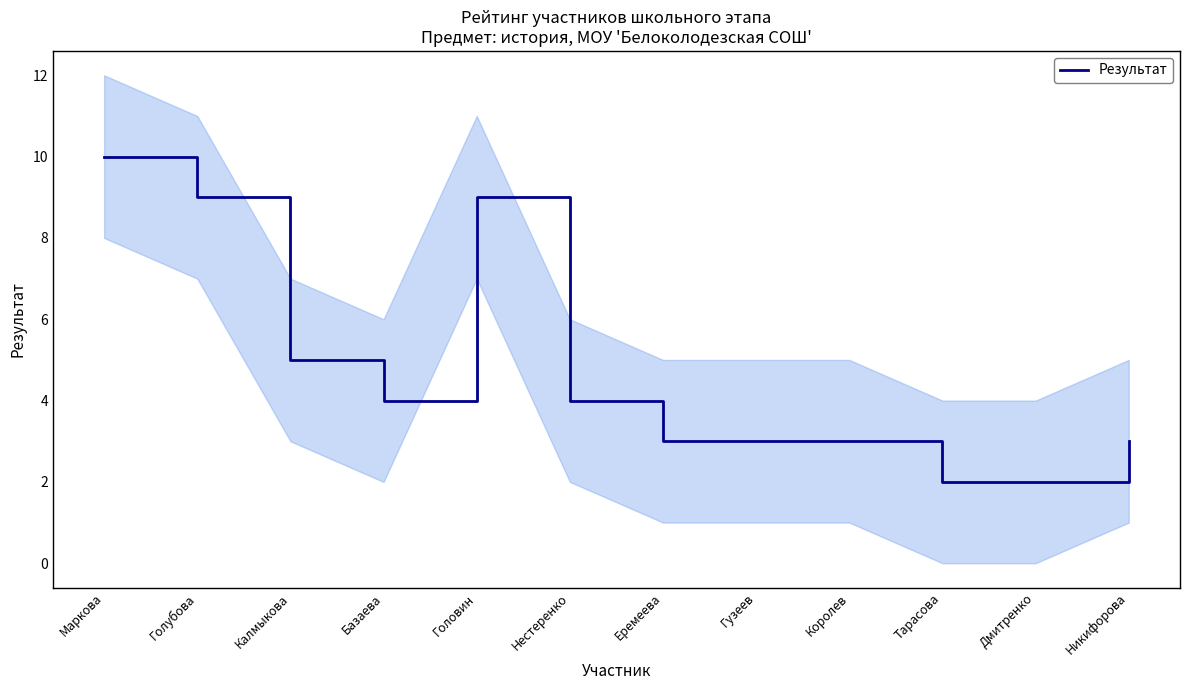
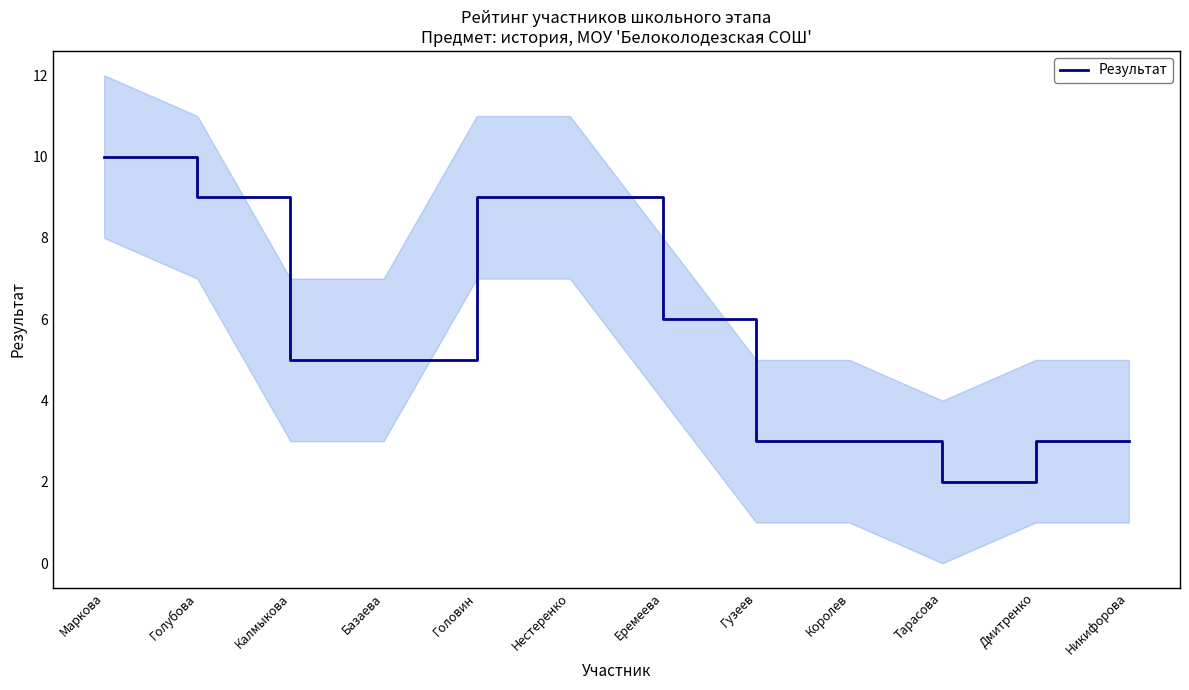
  {
    "Результат": {
      "Маркова": 10,
      "Голубова": 9,
      "Калмыкова": 5,
-     "Базаева": 4,
+     "Базаева": 5,
      "Головин": 9,
-     "Нестеренко": 4,
-     "Еремеева": 3,
+     "Нестеренко": 9,
+     "Еремеева": 6,
      "Гузеев": 3,
      "Королев": 3,
      "Тарасова": 2,
-     "Дмитренко": 2,
+     "Дмитренко": 3,
      "Никифорова": 3
    }
  }
